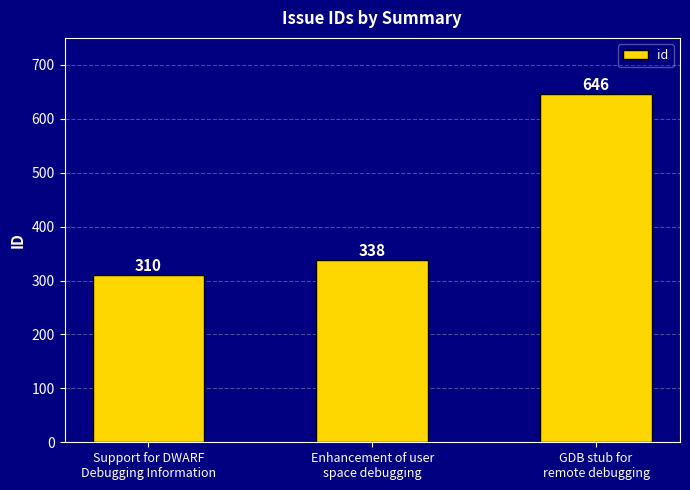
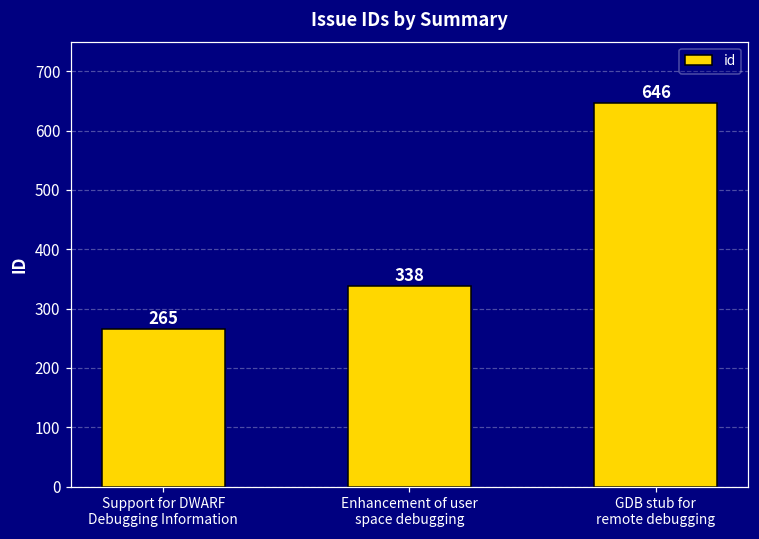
  {
-   "Support for DWARF Debugging Information": 310,
+   "Support for DWARF Debugging Information": 265,
    "Enhancement of user space debugging": 338,
    "GDB stub for remote debugging": 646
  }
